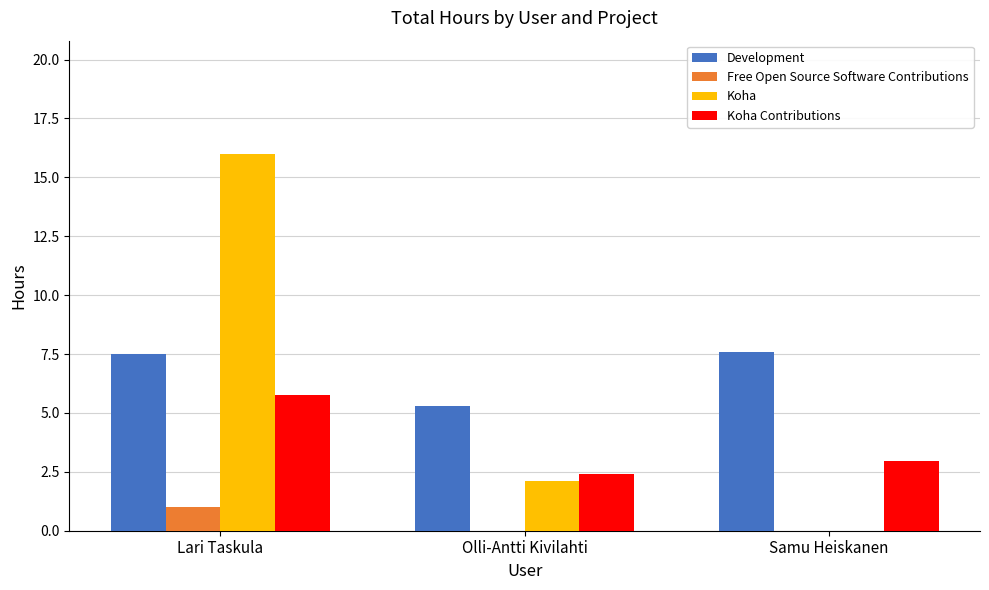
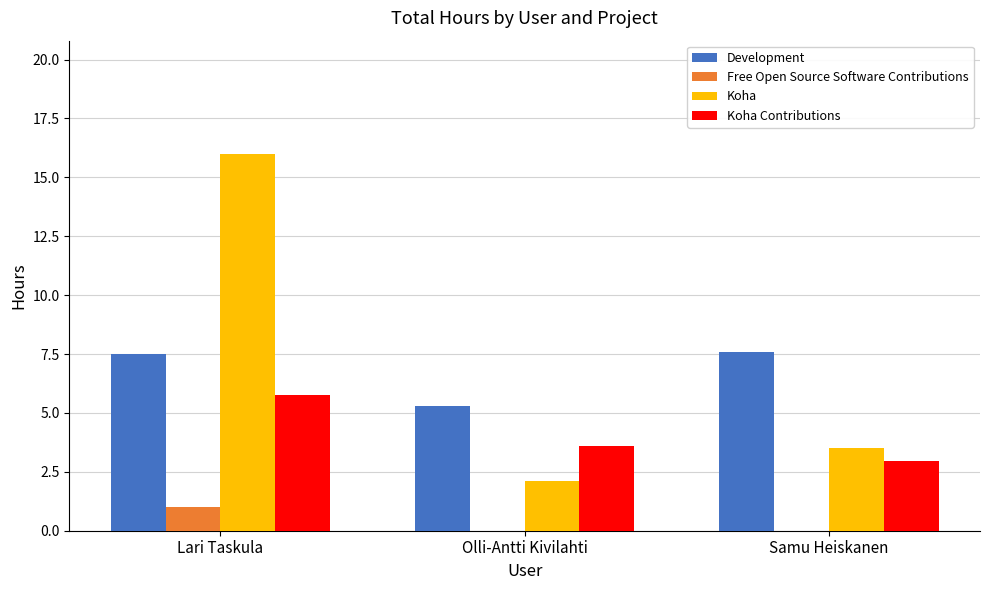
  {
    "Development": {
      "Lari Taskula": 7.5,
      "Olli-Antti Kivilahti": 5.3,
      "Samu Heiskanen": 7.6
    },
    "Free Open Source Software Contributions": {
      "Lari Taskula": 1.0,
      "Olli-Antti Kivilahti": 0.0,
      "Samu Heiskanen": 0.0
    },
    "Koha": {
      "Lari Taskula": 16.0,
      "Olli-Antti Kivilahti": 2.1,
-     "Samu Heiskanen": 0.0
+     "Samu Heiskanen": 3.5
    },
    "Koha Contributions": {
      "Lari Taskula": 5.8,
-     "Olli-Antti Kivilahti": 2.4,
+     "Olli-Antti Kivilahti": 3.6,
      "Samu Heiskanen": 2.9
    }
  }
